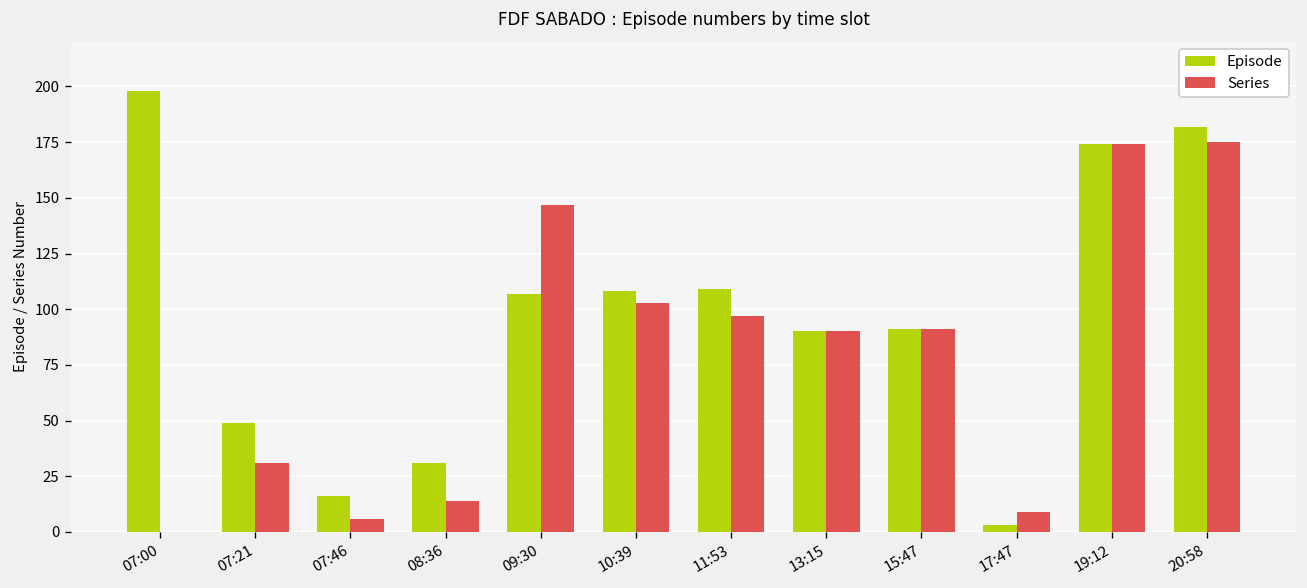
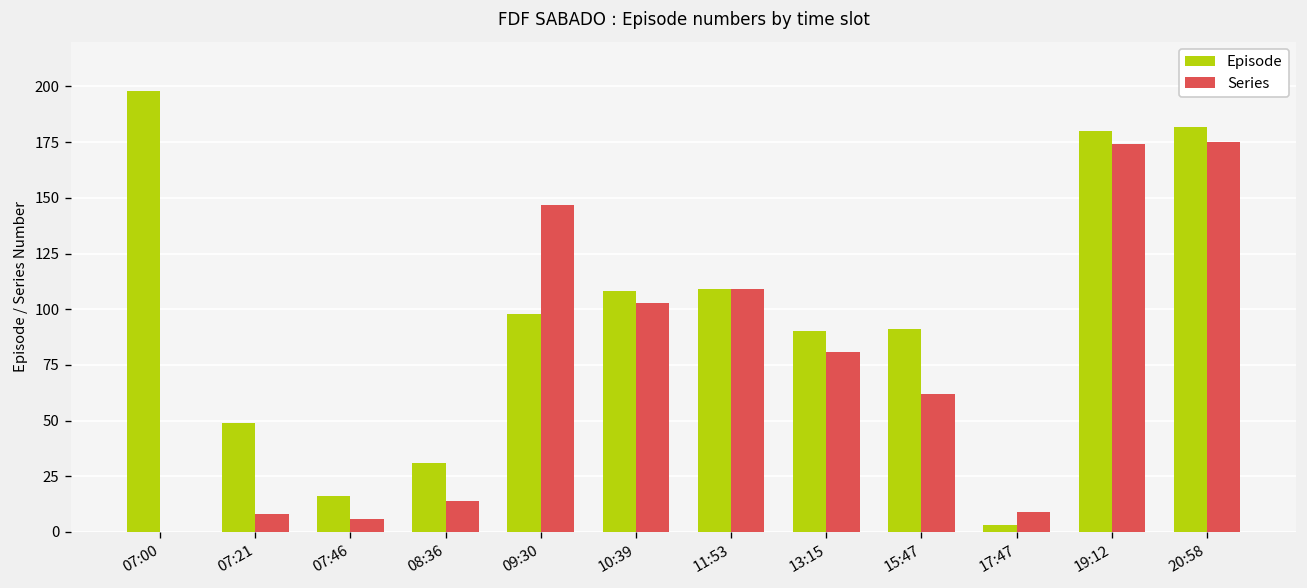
  {
    "Episode": {
      "07:00": 198,
      "07:21": 49,
      "07:46": 16,
      "08:36": 31,
-     "09:30": 107,
+     "09:30": 98,
      "10:39": 108,
      "11:53": 109,
      "13:15": 90,
      "15:47": 91,
      "17:47": 3,
-     "19:12": 174,
+     "19:12": 180,
      "20:58": 182
    },
    "Series": {
      "07:00": 0,
-     "07:21": 31,
+     "07:21": 8,
      "07:46": 6,
      "08:36": 14,
      "09:30": 147,
      "10:39": 103,
-     "11:53": 97,
-     "13:15": 90,
-     "15:47": 91,
+     "11:53": 109,
+     "13:15": 81,
+     "15:47": 62,
      "17:47": 9,
      "19:12": 174,
      "20:58": 175
    }
  }
